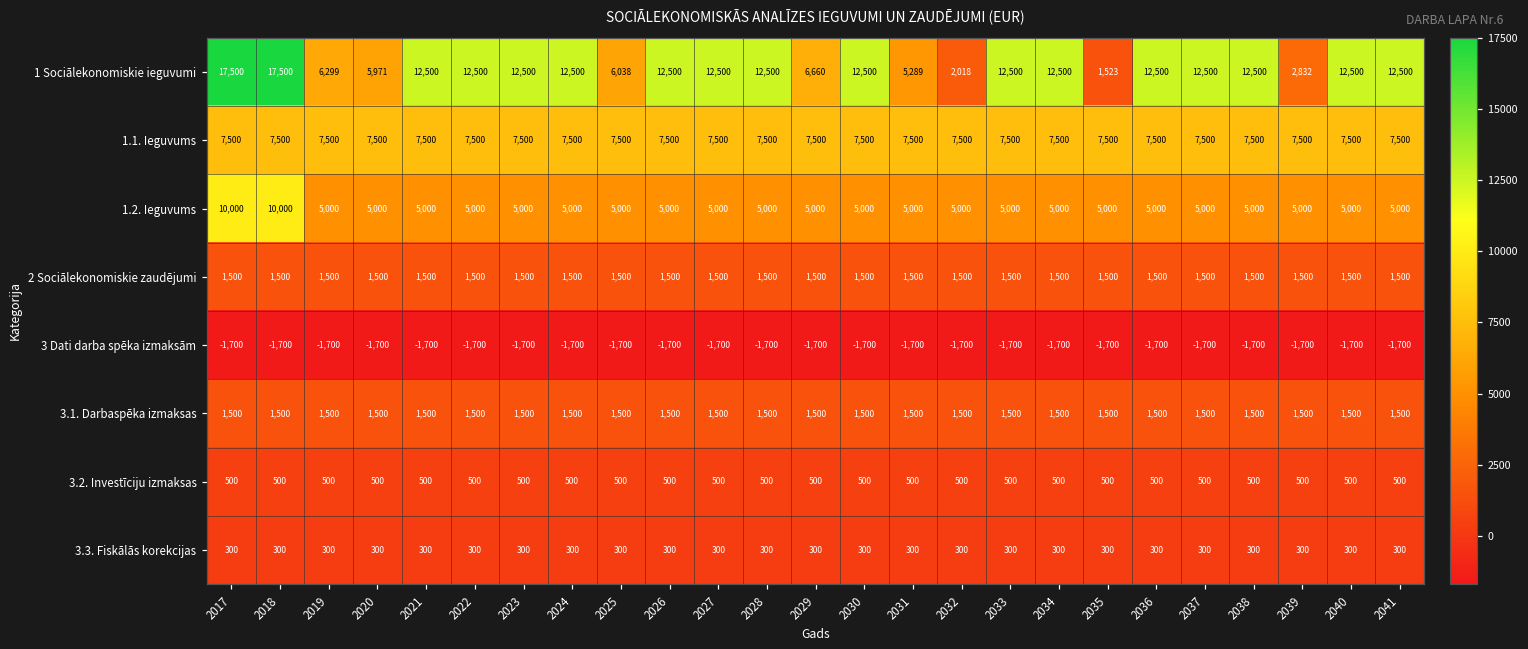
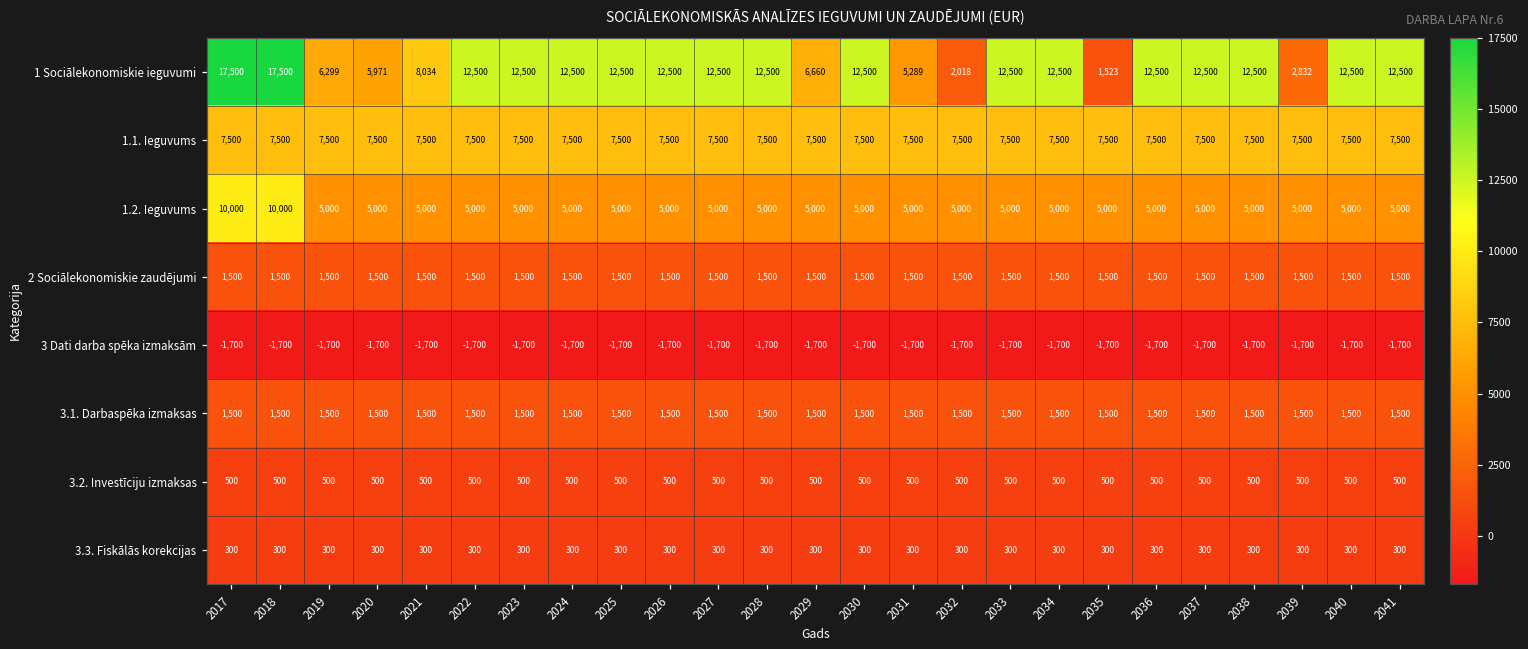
  {
    "1 Sociālekonomiskie ieguvumi": {
      "2017": "17,500",
      "2018": "17,500",
      "2019": "6,299",
      "2020": "5,971",
-     "2021": "12,500",
+     "2021": "8,034",
      "2022": "12,500",
      "2023": "12,500",
      "2024": "12,500",
-     "2025": "6,038",
+     "2025": "12,500",
      "2026": "12,500",
      "2027": "12,500",
      "2028": "12,500",
      "2029": "6,660",
      "2030": "12,500",
      "2031": "5,289",
      "2032": "2,018",
      "2033": "12,500",
      "2034": "12,500",
      "2035": "1,523",
      "2036": "12,500",
      "2037": "12,500",
      "2038": "12,500",
      "2039": "2,832",
      "2040": "12,500",
      "2041": "12,500"
    },
    "1.1. Ieguvums": {
      "2017": "7,500",
      "2018": "7,500",
      "2019": "7,500",
      "2020": "7,500",
      "2021": "7,500",
      "2022": "7,500",
      "2023": "7,500",
      "2024": "7,500",
      "2025": "7,500",
      "2026": "7,500",
      "2027": "7,500",
      "2028": "7,500",
      "2029": "7,500",
      "2030": "7,500",
      "2031": "7,500",
      "2032": "7,500",
      "2033": "7,500",
      "2034": "7,500",
      "2035": "7,500",
      "2036": "7,500",
      "2037": "7,500",
      "2038": "7,500",
      "2039": "7,500",
      "2040": "7,500",
      "2041": "7,500"
    },
    "1.2. Ieguvums": {
      "2017": "10,000",
      "2018": "10,000",
      "2019": "5,000",
      "2020": "5,000",
      "2021": "5,000",
      "2022": "5,000",
      "2023": "5,000",
      "2024": "5,000",
      "2025": "5,000",
      "2026": "5,000",
      "2027": "5,000",
      "2028": "5,000",
      "2029": "5,000",
      "2030": "5,000",
      "2031": "5,000",
      "2032": "5,000",
      "2033": "5,000",
      "2034": "5,000",
      "2035": "5,000",
      "2036": "5,000",
      "2037": "5,000",
      "2038": "5,000",
      "2039": "5,000",
      "2040": "5,000",
      "2041": "5,000"
    },
    "2 Sociālekonomiskie zaudējumi": {
      "2017": "1,500",
      "2018": "1,500",
      "2019": "1,500",
      "2020": "1,500",
      "2021": "1,500",
      "2022": "1,500",
      "2023": "1,500",
      "2024": "1,500",
      "2025": "1,500",
      "2026": "1,500",
      "2027": "1,500",
      "2028": "1,500",
      "2029": "1,500",
      "2030": "1,500",
      "2031": "1,500",
      "2032": "1,500",
      "2033": "1,500",
      "2034": "1,500",
      "2035": "1,500",
      "2036": "1,500",
      "2037": "1,500",
      "2038": "1,500",
      "2039": "1,500",
      "2040": "1,500",
      "2041": "1,500"
    },
    "3 Dati darba spēka izmaksām": {
      "2017": "-1,700",
      "2018": "-1,700",
      "2019": "-1,700",
      "2020": "-1,700",
      "2021": "-1,700",
      "2022": "-1,700",
      "2023": "-1,700",
      "2024": "-1,700",
      "2025": "-1,700",
      "2026": "-1,700",
      "2027": "-1,700",
      "2028": "-1,700",
      "2029": "-1,700",
      "2030": "-1,700",
      "2031": "-1,700",
      "2032": "-1,700",
      "2033": "-1,700",
      "2034": "-1,700",
      "2035": "-1,700",
      "2036": "-1,700",
      "2037": "-1,700",
      "2038": "-1,700",
      "2039": "-1,700",
      "2040": "-1,700",
      "2041": "-1,700"
    },
    "3.1. Darbaspēka izmaksas": {
      "2017": "1,500",
      "2018": "1,500",
      "2019": "1,500",
      "2020": "1,500",
      "2021": "1,500",
      "2022": "1,500",
      "2023": "1,500",
      "2024": "1,500",
      "2025": "1,500",
      "2026": "1,500",
      "2027": "1,500",
      "2028": "1,500",
      "2029": "1,500",
      "2030": "1,500",
      "2031": "1,500",
      "2032": "1,500",
      "2033": "1,500",
      "2034": "1,500",
      "2035": "1,500",
      "2036": "1,500",
      "2037": "1,500",
      "2038": "1,500",
      "2039": "1,500",
      "2040": "1,500",
      "2041": "1,500"
    },
    "3.2. Investīciju izmaksas": {
      "2017": "500",
      "2018": "500",
      "2019": "500",
      "2020": "500",
      "2021": "500",
      "2022": "500",
      "2023": "500",
      "2024": "500",
      "2025": "500",
      "2026": "500",
      "2027": "500",
      "2028": "500",
      "2029": "500",
      "2030": "500",
      "2031": "500",
      "2032": "500",
      "2033": "500",
      "2034": "500",
      "2035": "500",
      "2036": "500",
      "2037": "500",
      "2038": "500",
      "2039": "500",
      "2040": "500",
      "2041": "500"
    },
    "3.3. Fiskālās korekcijas": {
      "2017": "300",
      "2018": "300",
      "2019": "300",
      "2020": "300",
      "2021": "300",
      "2022": "300",
      "2023": "300",
      "2024": "300",
      "2025": "300",
      "2026": "300",
      "2027": "300",
      "2028": "300",
      "2029": "300",
      "2030": "300",
      "2031": "300",
      "2032": "300",
      "2033": "300",
      "2034": "300",
      "2035": "300",
      "2036": "300",
      "2037": "300",
      "2038": "300",
      "2039": "300",
      "2040": "300",
      "2041": "300"
    }
  }
